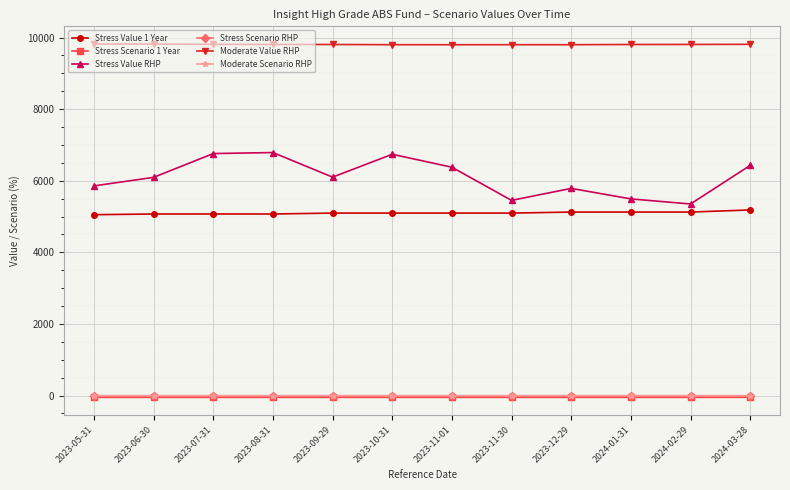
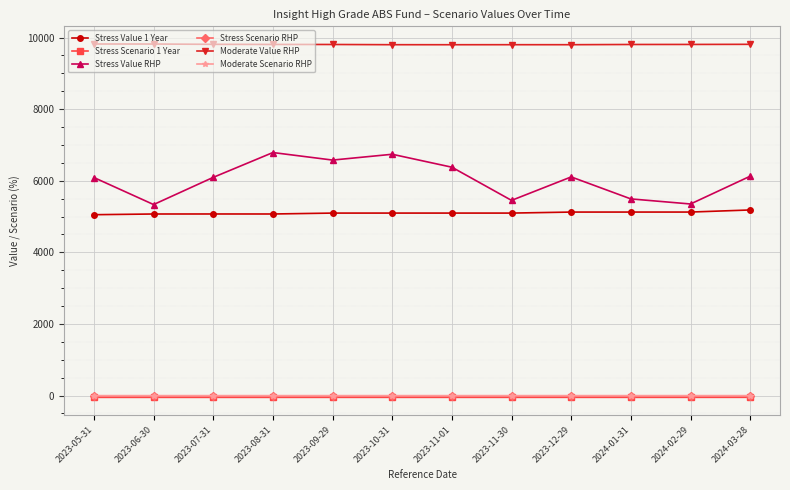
  {
    "Stress Value RHP": {
-     "2023-05-31": 5900,
-     "2023-06-30": 6100,
-     "2023-07-31": 6800,
+     "2023-05-31": 6100,
+     "2023-06-30": 5300,
+     "2023-07-31": 6100,
      "2023-08-31": 6800,
-     "2023-09-29": 6100,
+     "2023-09-29": 6600,
      "2023-10-31": 6700,
      "2023-11-01": 6400,
      "2023-11-30": 5500,
-     "2023-12-29": 5800,
+     "2023-12-29": 6100,
      "2024-01-31": 5500,
      "2024-02-29": 5400,
-     "2024-03-28": 6400
+     "2024-03-28": 6100
    }
  }
